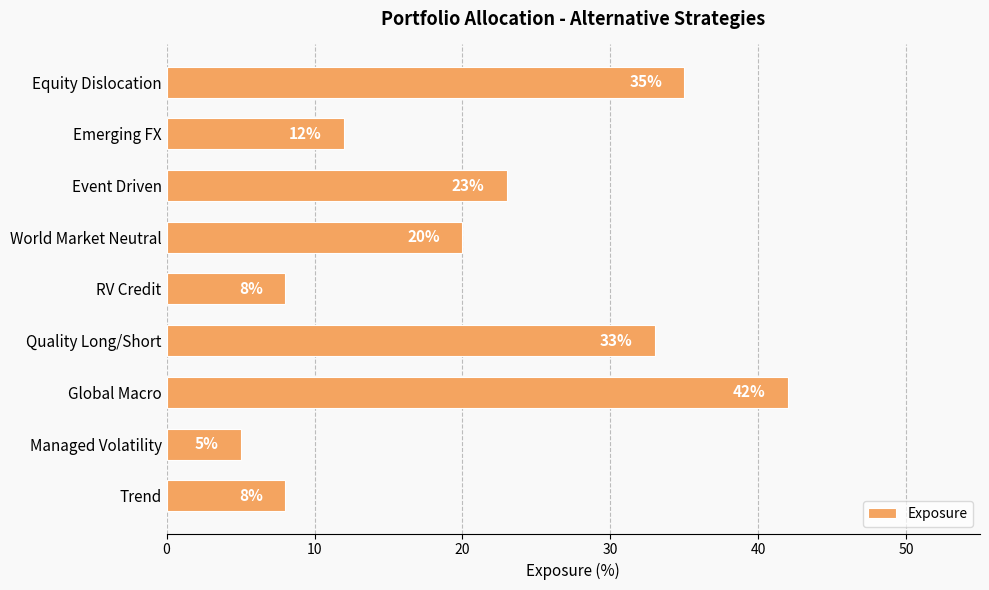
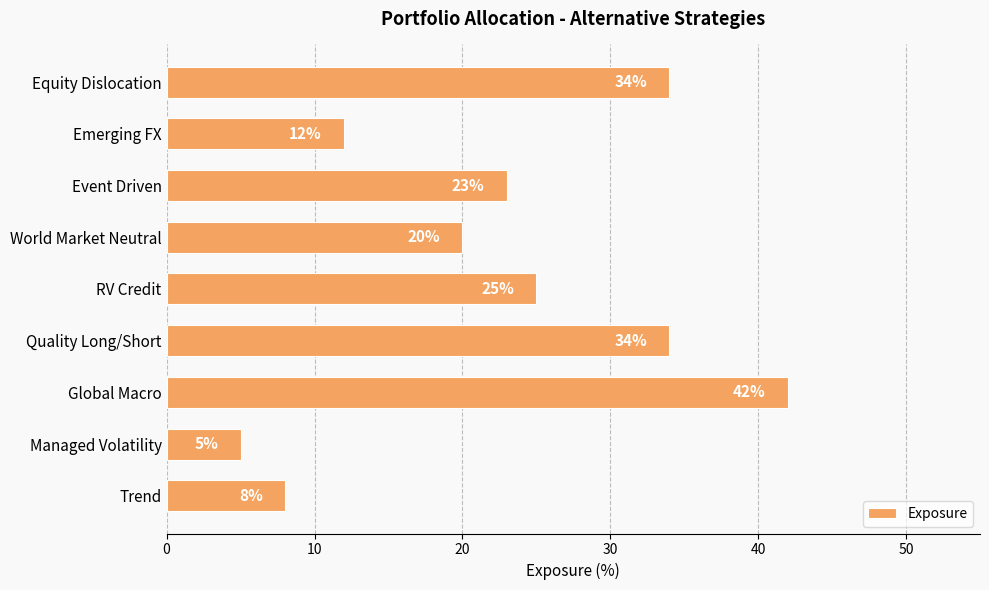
  {
-   "Equity Dislocation": "35%",
+   "Equity Dislocation": "34%",
    "Emerging FX": "12%",
    "Event Driven": "23%",
    "World Market Neutral": "20%",
-   "RV Credit": "8%",
-   "Quality Long/Short": "33%",
+   "RV Credit": "25%",
+   "Quality Long/Short": "34%",
    "Global Macro": "42%",
    "Managed Volatility": "5%",
    "Trend": "8%"
  }
